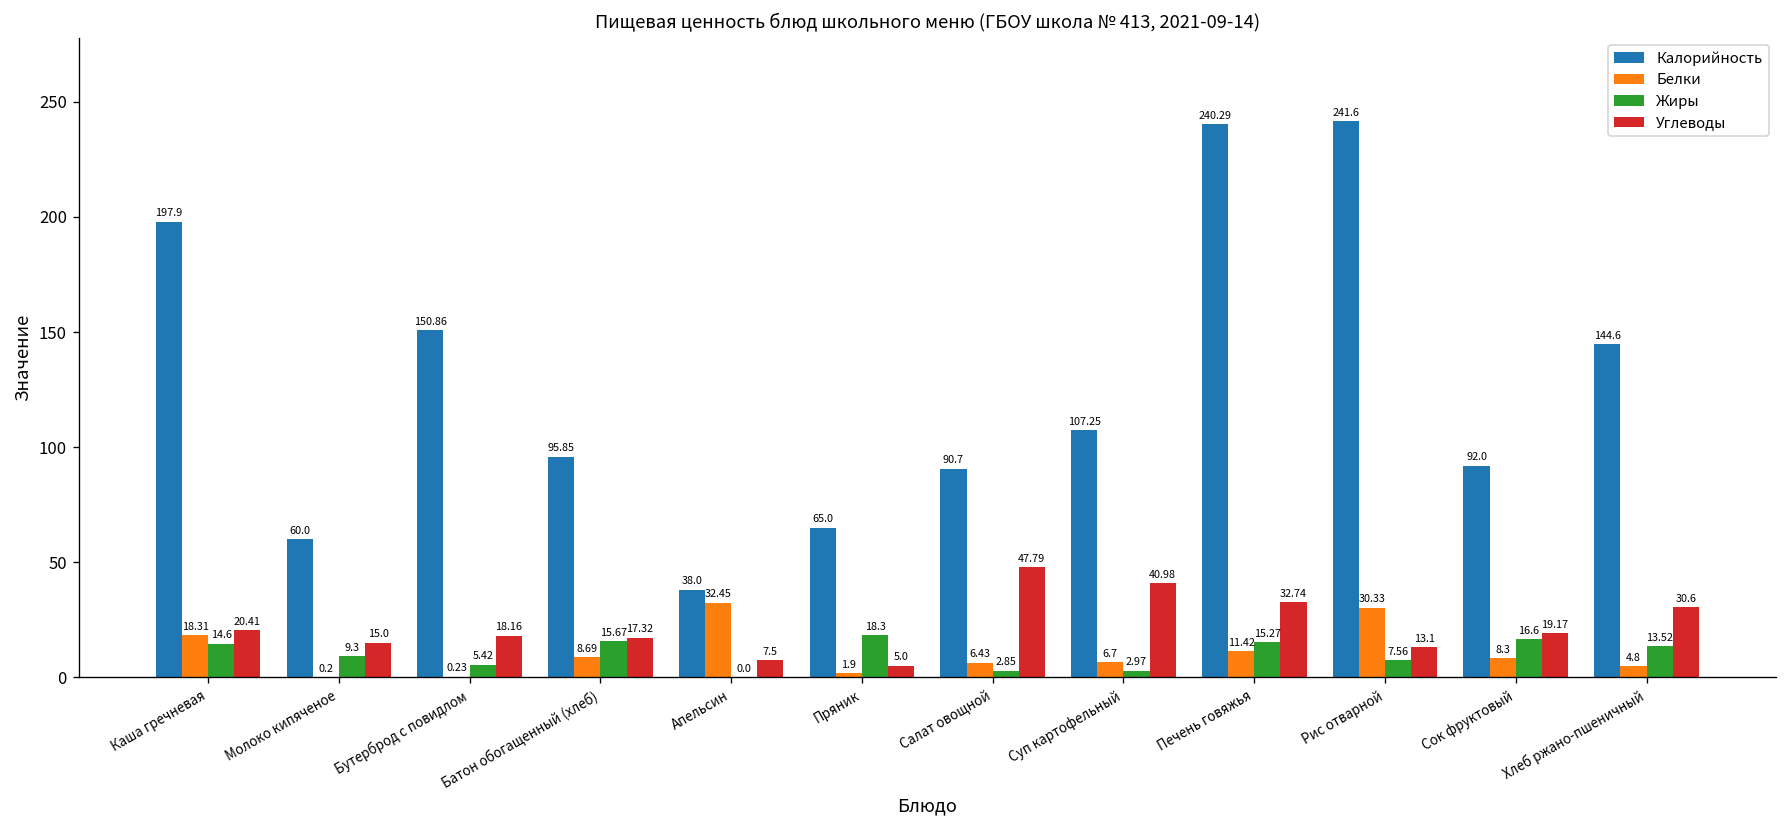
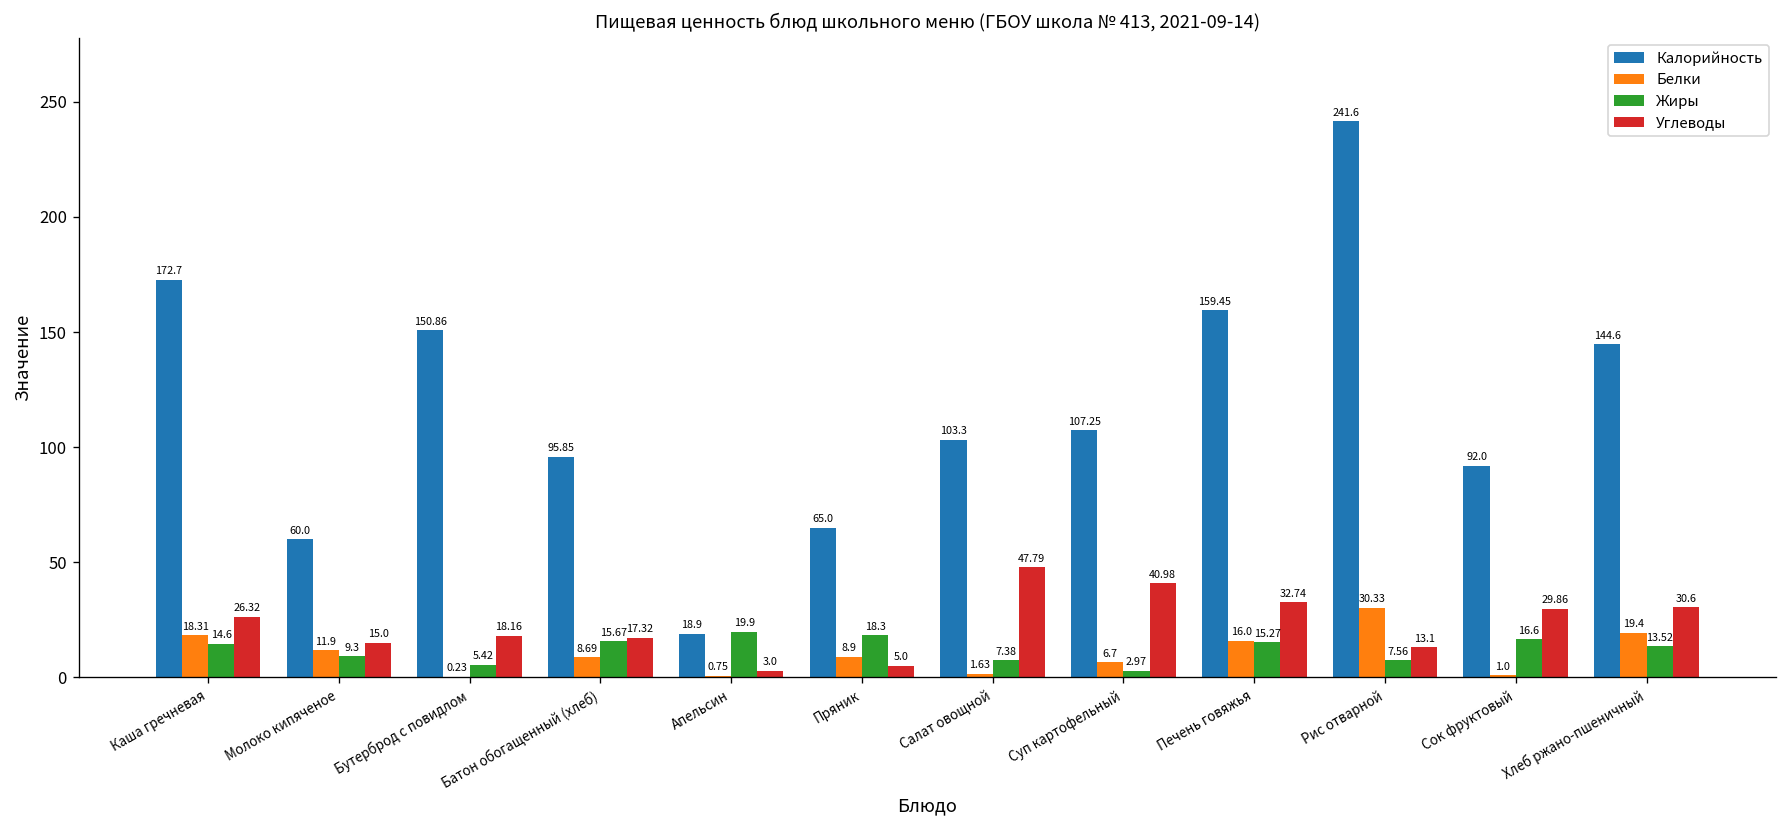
  {
    "Калорийность": {
-     "Каша гречневая": 197.9,
+     "Каша гречневая": 172.7,
      "Молоко кипяченое": 60.0,
      "Бутерброд с повидлом": 150.86,
      "Батон обогащенный (хлеб)": 95.85,
-     "Апельсин": 38.0,
+     "Апельсин": 18.9,
      "Пряник": 65.0,
-     "Салат овощной": 90.7,
+     "Салат овощной": 103.3,
      "Суп картофельный": 107.25,
-     "Печень говяжья": 240.29,
+     "Печень говяжья": 159.45,
      "Рис отварной": 241.6,
      "Сок фруктовый": 92.0,
      "Хлеб ржано-пшеничный": 144.6
    },
    "Белки": {
      "Каша гречневая": 18.31,
-     "Молоко кипяченое": 0.2,
+     "Молоко кипяченое": 11.9,
      "Бутерброд с повидлом": 0.23,
      "Батон обогащенный (хлеб)": 8.69,
-     "Апельсин": 32.45,
-     "Пряник": 1.9,
-     "Салат овощной": 6.43,
+     "Апельсин": 0.75,
+     "Пряник": 8.9,
+     "Салат овощной": 1.63,
      "Суп картофельный": 6.7,
-     "Печень говяжья": 11.42,
+     "Печень говяжья": 16.0,
      "Рис отварной": 30.33,
-     "Сок фруктовый": 8.3,
-     "Хлеб ржано-пшеничный": 4.8
+     "Сок фруктовый": 1.0,
+     "Хлеб ржано-пшеничный": 19.4
    },
    "Жиры": {
      "Каша гречневая": 14.6,
      "Молоко кипяченое": 9.3,
      "Бутерброд с повидлом": 5.42,
      "Батон обогащенный (хлеб)": 15.67,
-     "Апельсин": 0.0,
+     "Апельсин": 19.9,
      "Пряник": 18.3,
-     "Салат овощной": 2.85,
+     "Салат овощной": 7.38,
      "Суп картофельный": 2.97,
      "Печень говяжья": 15.27,
      "Рис отварной": 7.56,
      "Сок фруктовый": 16.6,
      "Хлеб ржано-пшеничный": 13.52
    },
    "Углеводы": {
-     "Каша гречневая": 20.41,
+     "Каша гречневая": 26.32,
      "Молоко кипяченое": 15.0,
      "Бутерброд с повидлом": 18.16,
      "Батон обогащенный (хлеб)": 17.32,
-     "Апельсин": 7.5,
+     "Апельсин": 3.0,
      "Пряник": 5.0,
      "Салат овощной": 47.79,
      "Суп картофельный": 40.98,
      "Печень говяжья": 32.74,
      "Рис отварной": 13.1,
-     "Сок фруктовый": 19.17,
+     "Сок фруктовый": 29.86,
      "Хлеб ржано-пшеничный": 30.6
    }
  }
